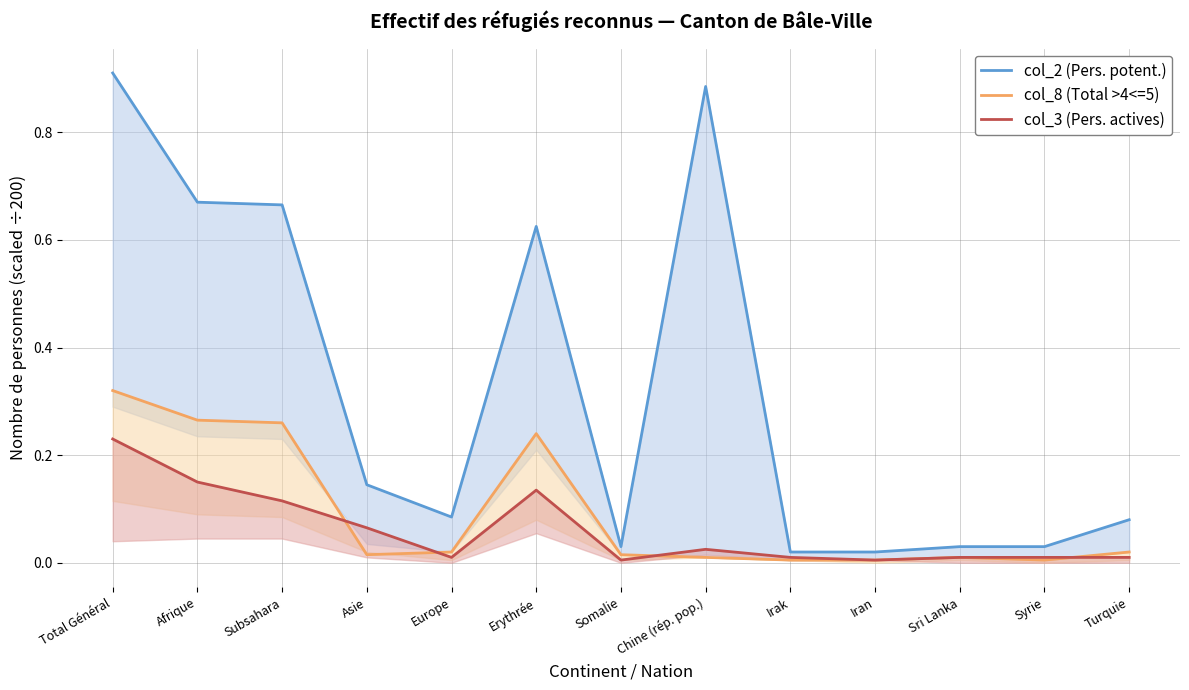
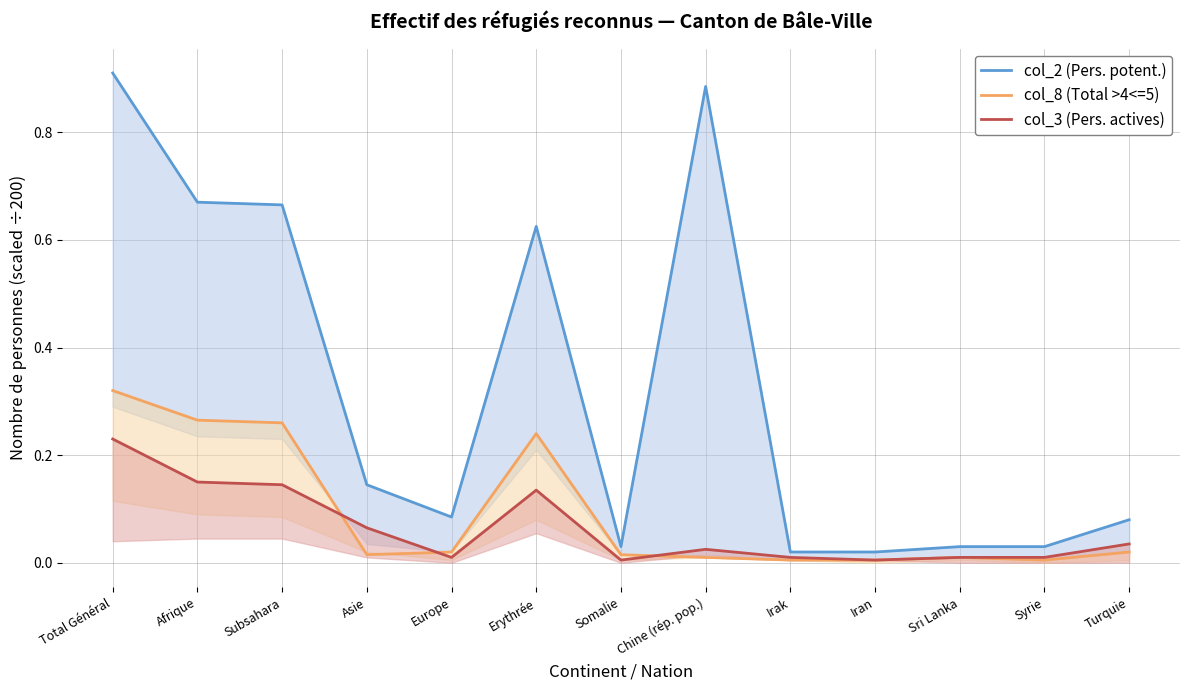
  {
    "col_2 (Pers. potent.)": {
      "Total Général": 0.91,
      "Afrique": 0.67,
      "Subsahara": 0.67,
      "Asie": 0.15,
      "Europe": 0.09,
      "Erythrée": 0.63,
      "Somalie": 0.03,
      "Chine (rép. pop.)": 0.89,
      "Irak": 0.02,
      "Iran": 0.02,
      "Sri Lanka": 0.03,
      "Syrie": 0.03,
      "Turquie": 0.08
    },
    "col_8 (Total >4<=5)": {
      "Asie": 0.02
    },
    "col_3 (Pers. actives)": {
      "Total Général": 0.23,
      "Afrique": 0.15,
-     "Subsahara": 0.12,
+     "Subsahara": 0.15,
      "Asie": 0.07,
      "Europe": 0.01,
      "Erythrée": 0.14,
      "Somalie": 0.01,
      "Chine (rép. pop.)": 0.03,
      "Irak": 0.01,
      "Syrie": 0.01,
-     "Turquie": 0.01
+     "Turquie": 0.04
    }
  }
